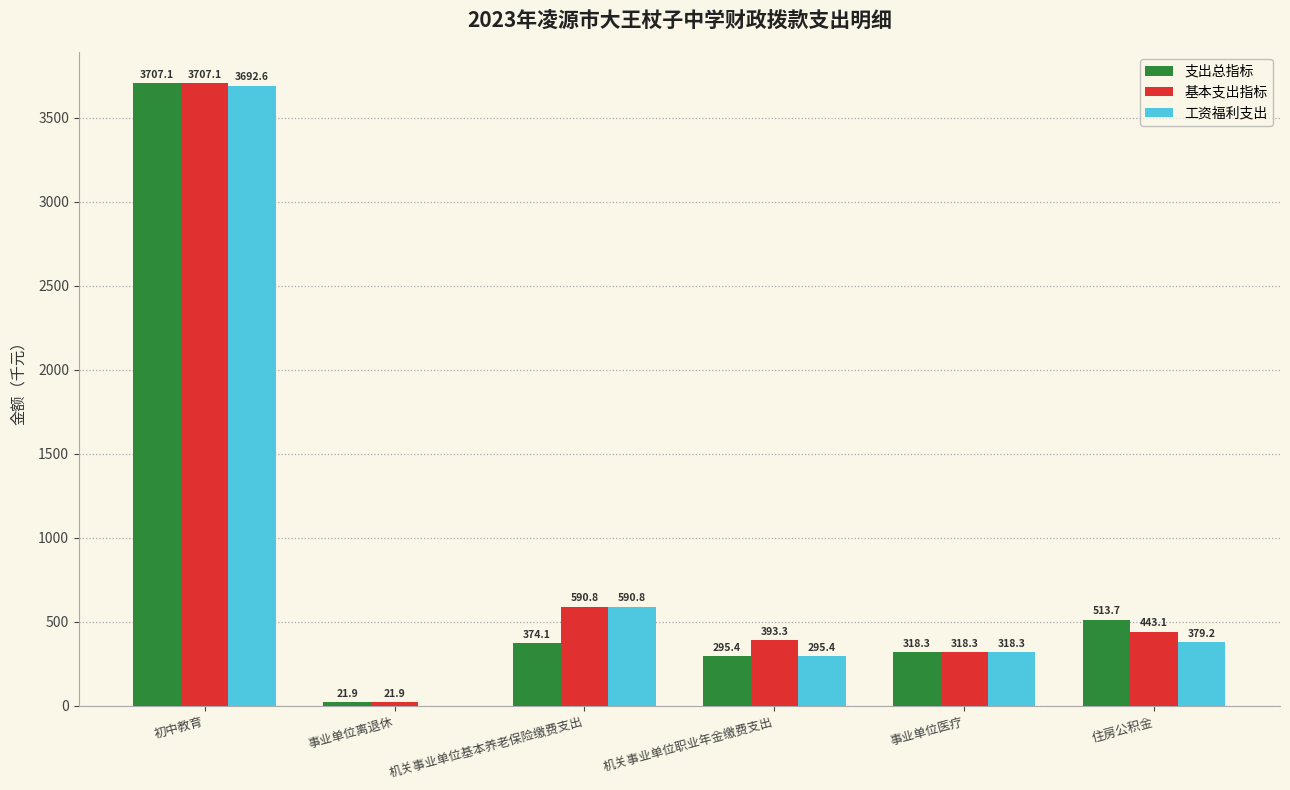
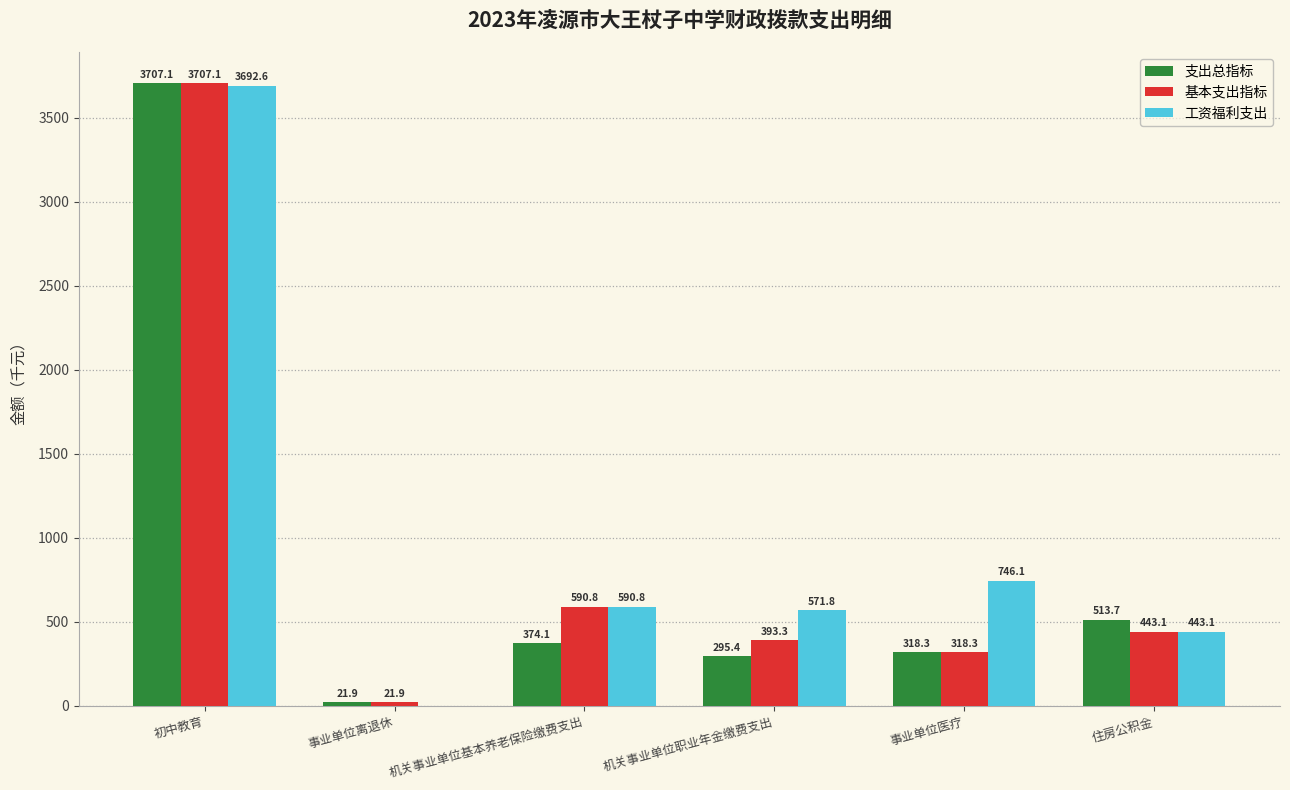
  {
    "支出总指标": {
      "初中教育": 3707.1,
      "事业单位离退休": 21.9,
      "机关事业单位基本养老保险缴费支出": 374.1,
      "机关事业单位职业年金缴费支出": 295.4,
      "事业单位医疗": 318.3,
      "住房公积金": 513.7
    },
    "基本支出指标": {
      "初中教育": 3707.1,
      "事业单位离退休": 21.9,
      "机关事业单位基本养老保险缴费支出": 590.8,
      "机关事业单位职业年金缴费支出": 393.3,
      "事业单位医疗": 318.3,
      "住房公积金": 443.1
    },
    "工资福利支出": {
      "初中教育": 3692.6,
      "机关事业单位基本养老保险缴费支出": 590.8,
-     "机关事业单位职业年金缴费支出": 295.4,
-     "事业单位医疗": 318.3,
-     "住房公积金": 379.2
+     "机关事业单位职业年金缴费支出": 571.8,
+     "事业单位医疗": 746.1,
+     "住房公积金": 443.1
    }
  }
